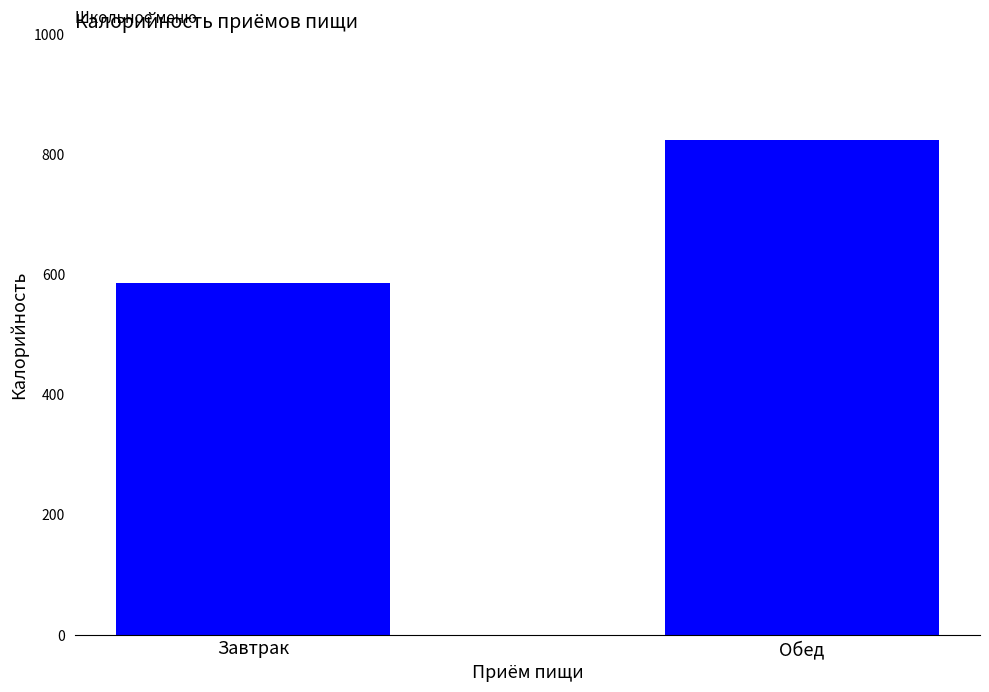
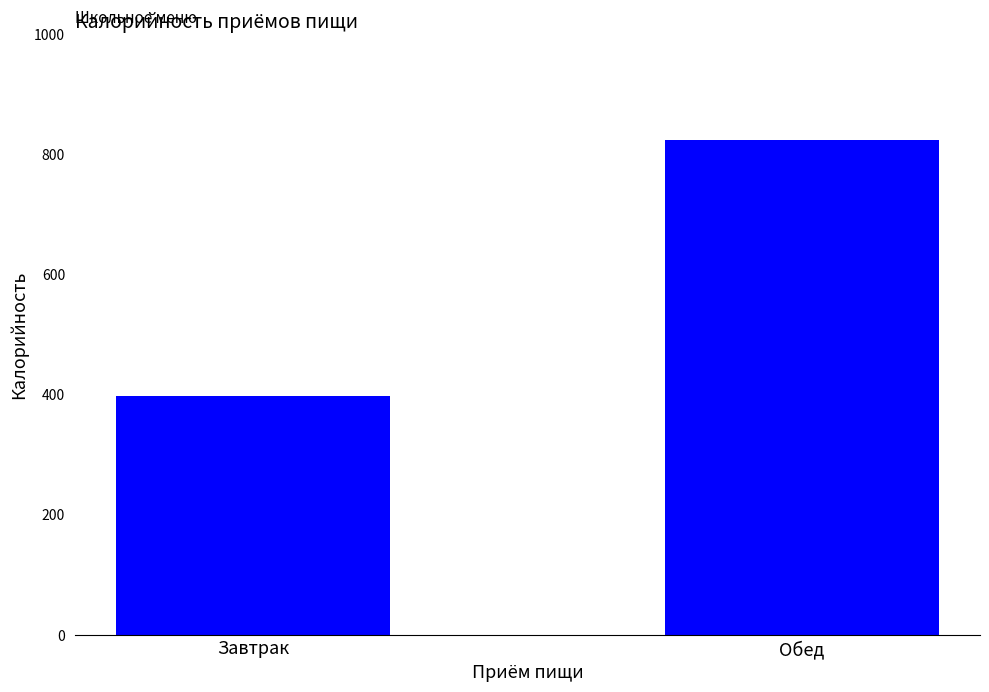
  {
-   "Завтрак": 580,
+   "Завтрак": 400,
    "Обед": 820
  }
